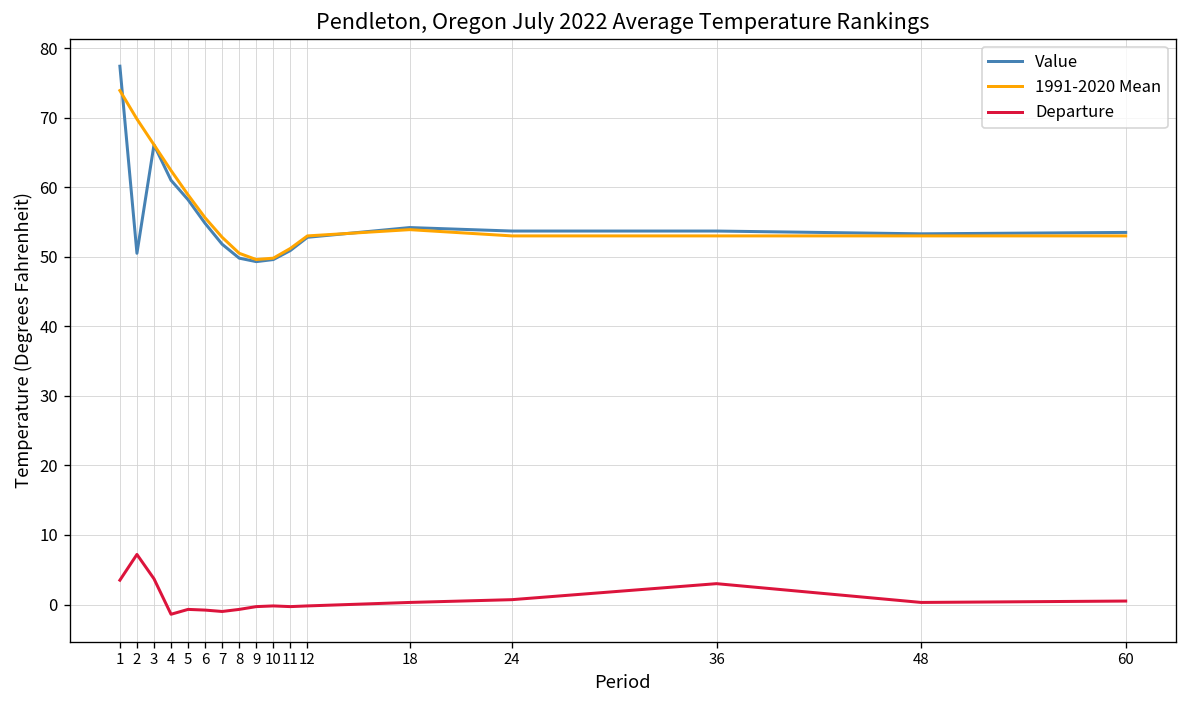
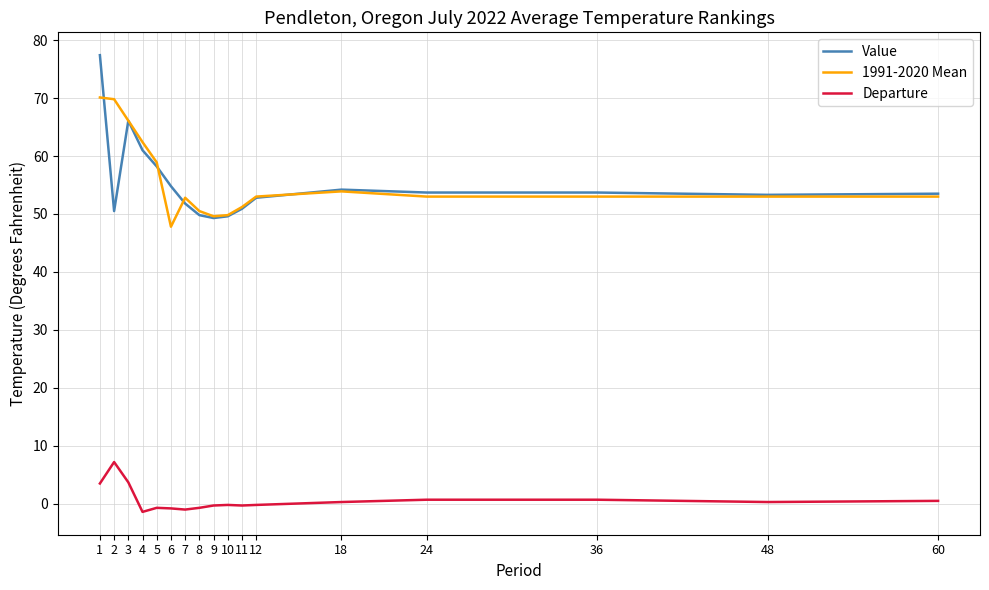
  {
    "Value": {
      "1": 77,
      "2": 51,
      "4": 61,
      "5": 58,
      "6": 55,
      "7": 52,
      "8": 50,
      "24": 54,
      "36": 54,
      "60": 54
    },
    "1991-2020 Mean": {
-     "1": 74,
+     "1": 70,
      "2": 70,
      "4": 62,
      "5": 59,
-     "6": 56,
+     "6": 48,
      "7": 53,
      "8": 51,
      "24": 53,
      "36": 53,
      "60": 53
    },
    "Departure": {
      "1": 4,
      "2": 7,
      "3": 4,
      "4": -1,
      "5": -1,
      "6": -1,
      "7": -1,
      "8": -1,
      "9": 0,
      "10": 0,
      "11": 0,
      "12": 0,
      "18": 0,
      "24": 1,
-     "36": 3,
+     "36": 1,
      "48": 0,
      "60": 1
    }
  }
